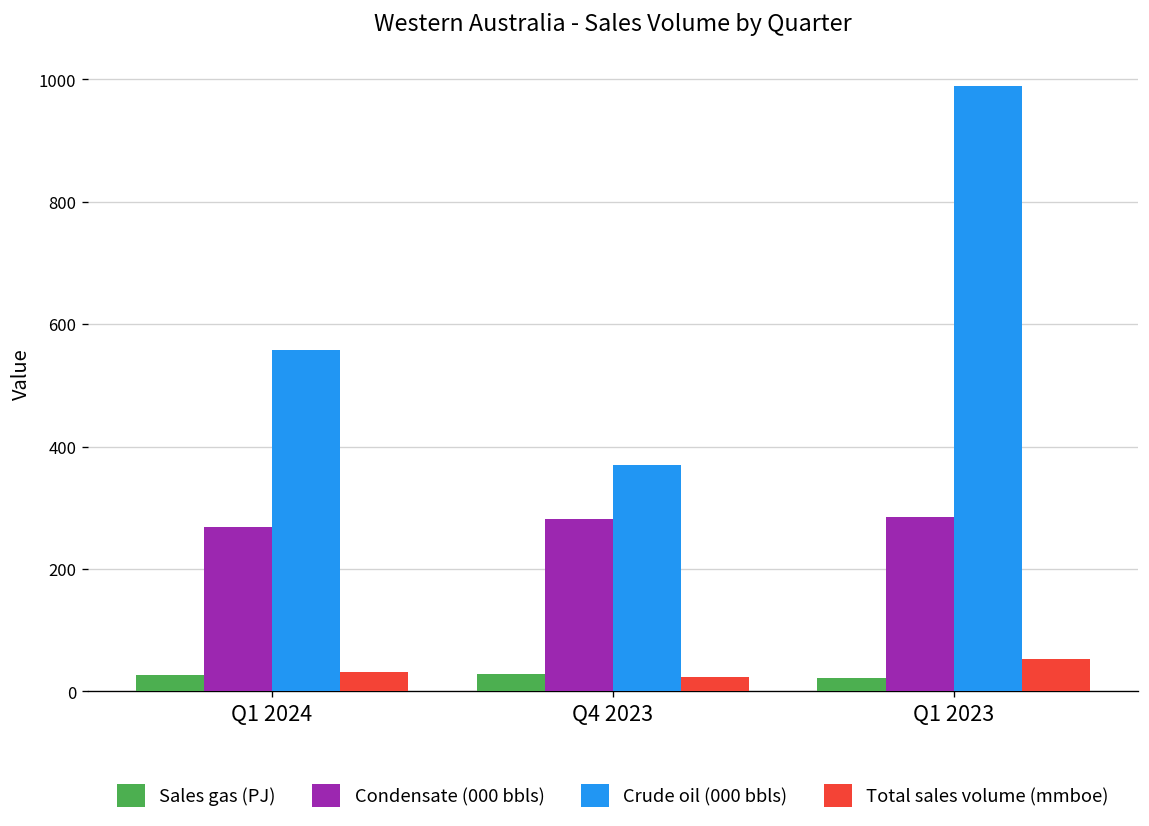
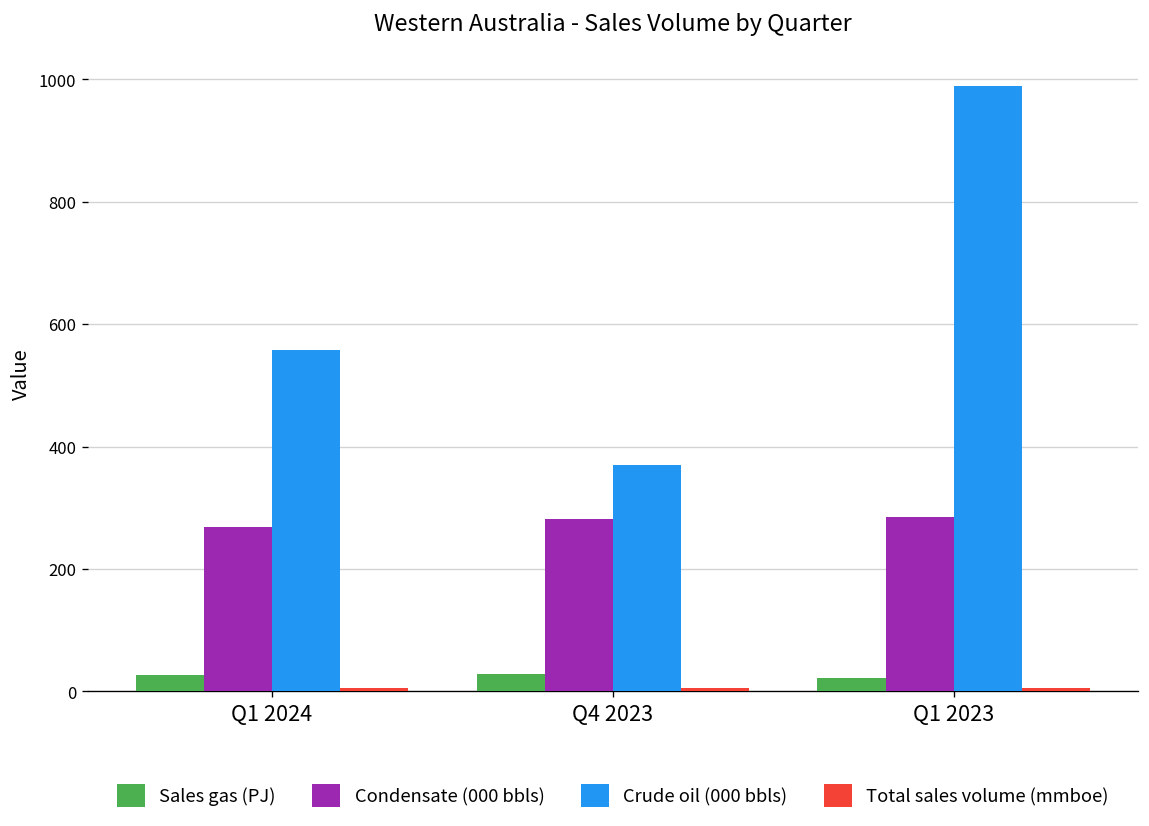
  {
    "Sales gas (PJ)": {
      "Q1 2024": 30,
      "Q4 2023": 30,
      "Q1 2023": 20
    },
    "Condensate (000 bbls)": {
      "Q1 2024": 270,
      "Q4 2023": 280,
      "Q1 2023": 290
    },
    "Crude oil (000 bbls)": {
      "Q1 2024": 560,
      "Q4 2023": 370,
      "Q1 2023": 990
    },
    "Total sales volume (mmboe)": {
-     "Q1 2024": 30,
-     "Q4 2023": 20,
-     "Q1 2023": 50
+     "Q1 2024": 10,
+     "Q4 2023": 10,
+     "Q1 2023": 10
    }
  }
